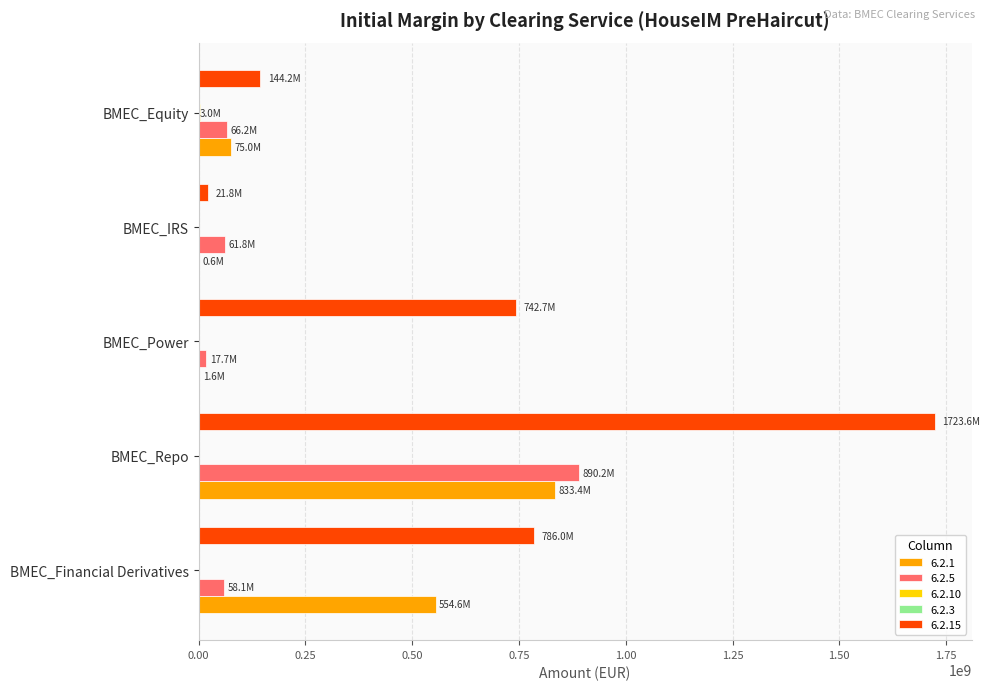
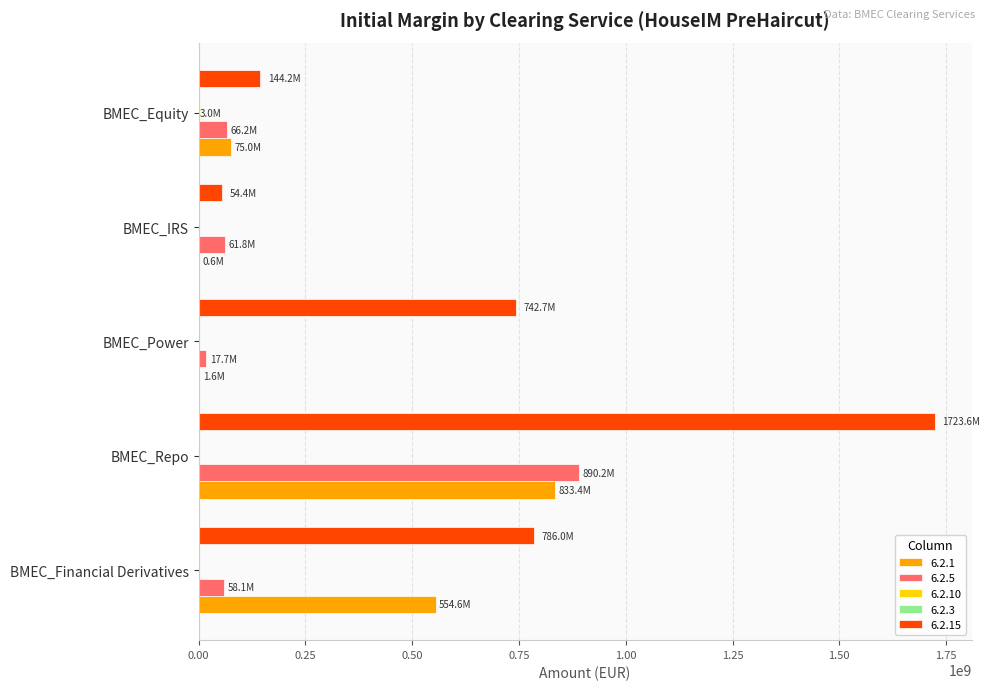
  {
    "6.2.5": {
      "BMEC_Equity": "66.2M",
      "BMEC_IRS": "61.8M",
      "BMEC_Power": "17.7M",
      "BMEC_Repo": "890.2M",
      "BMEC_Financial Derivatives": "58.1M"
    },
    "6.2.3": {
      "BMEC_Equity": "0",
      "BMEC_IRS": "0",
      "BMEC_Power": "0",
      "BMEC_Repo": "0",
      "BMEC_Financial Derivatives": "0"
    },
    "6.2.15": {
      "BMEC_Equity": "144.2M",
-     "BMEC_IRS": "21.8M",
+     "BMEC_IRS": "54.4M",
      "BMEC_Power": "742.7M",
      "BMEC_Repo": "1723.6M",
      "BMEC_Financial Derivatives": "786.0M"
    }
  }
